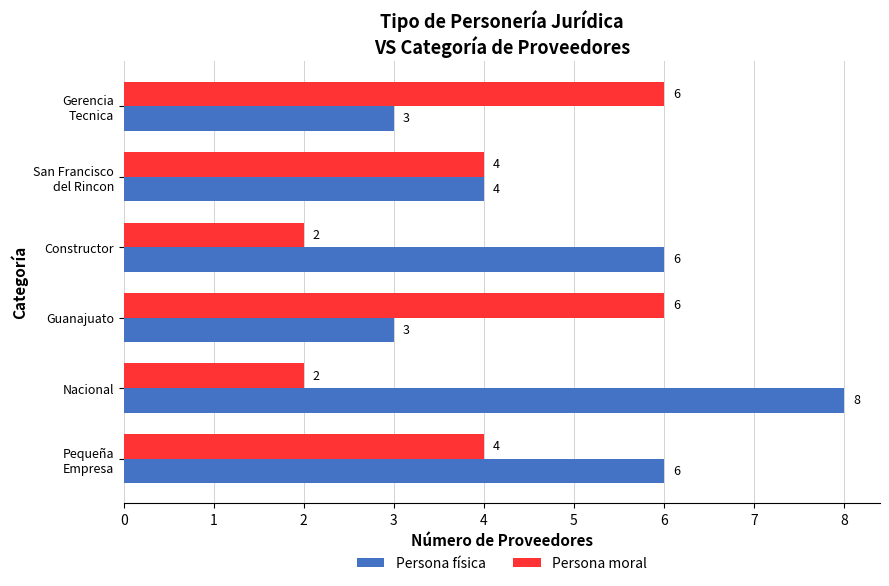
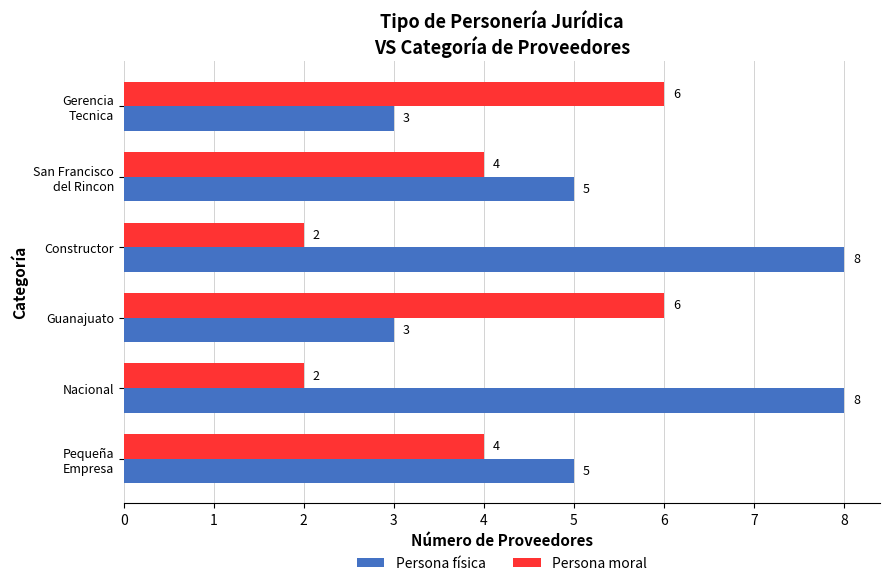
  {
    "Persona física": {
      "Gerencia Tecnica": 3,
-     "San Francisco del Rincon": 4,
-     "Constructor": 6,
+     "San Francisco del Rincon": 5,
+     "Constructor": 8,
      "Guanajuato": 3,
      "Nacional": 8,
-     "Pequeña Empresa": 6
+     "Pequeña Empresa": 5
    },
    "Persona moral": {
      "Gerencia Tecnica": 6,
      "San Francisco del Rincon": 4,
      "Constructor": 2,
      "Guanajuato": 6,
      "Nacional": 2,
      "Pequeña Empresa": 4
    }
  }
